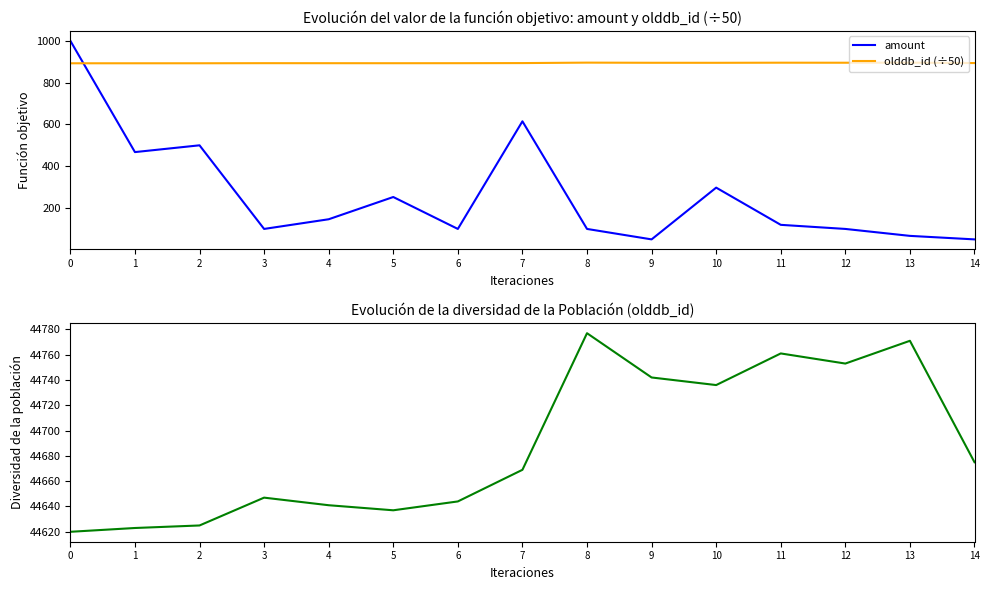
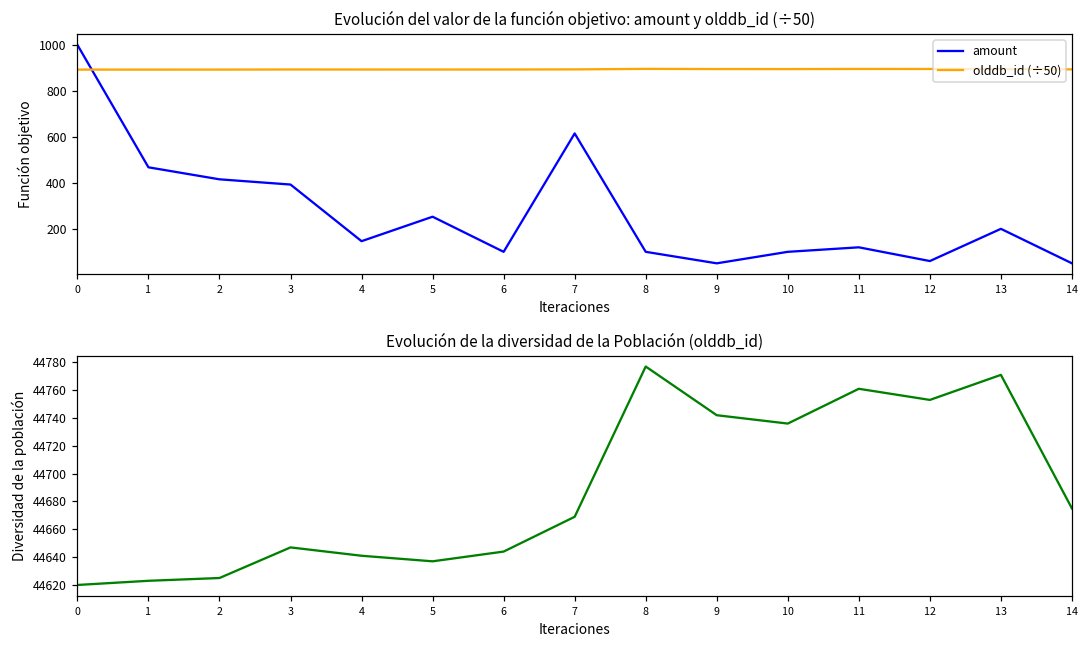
  {
    "Evolución del valor de la función objetivo: amount y olddb_id (÷50)": {
      "amount": {
        "0": 1000,
        "1": 470,
-       "2": 500,
-       "3": 100,
+       "2": 420,
+       "3": 390,
        "4": 150,
        "5": 250,
        "6": 100,
        "7": 610,
        "8": 100,
        "9": 50,
-       "10": 300,
+       "10": 100,
        "11": 120,
-       "12": 100,
-       "13": 70,
+       "12": 60,
+       "13": 200,
        "14": 50
      },
      "olddb_id (÷50)": {
        "0": 890,
        "1": 890,
        "2": 890,
        "3": 890,
        "4": 890,
        "5": 890,
        "6": 890,
        "7": 890,
        "8": 900,
        "9": 890,
        "10": 890,
        "11": 900,
        "12": 900,
        "14": 890
      }
    },
    "Evolución de la diversidad de la Población (olddb_id)": {
      "0": 44620,
      "1": 44623,
      "2": 44625,
      "3": 44647,
      "4": 44641,
      "5": 44637,
      "6": 44644,
      "7": 44669,
      "8": 44777,
      "9": 44742,
      "10": 44736,
      "11": 44761,
      "12": 44753,
      "13": 44771,
      "14": 44675
    }
  }
